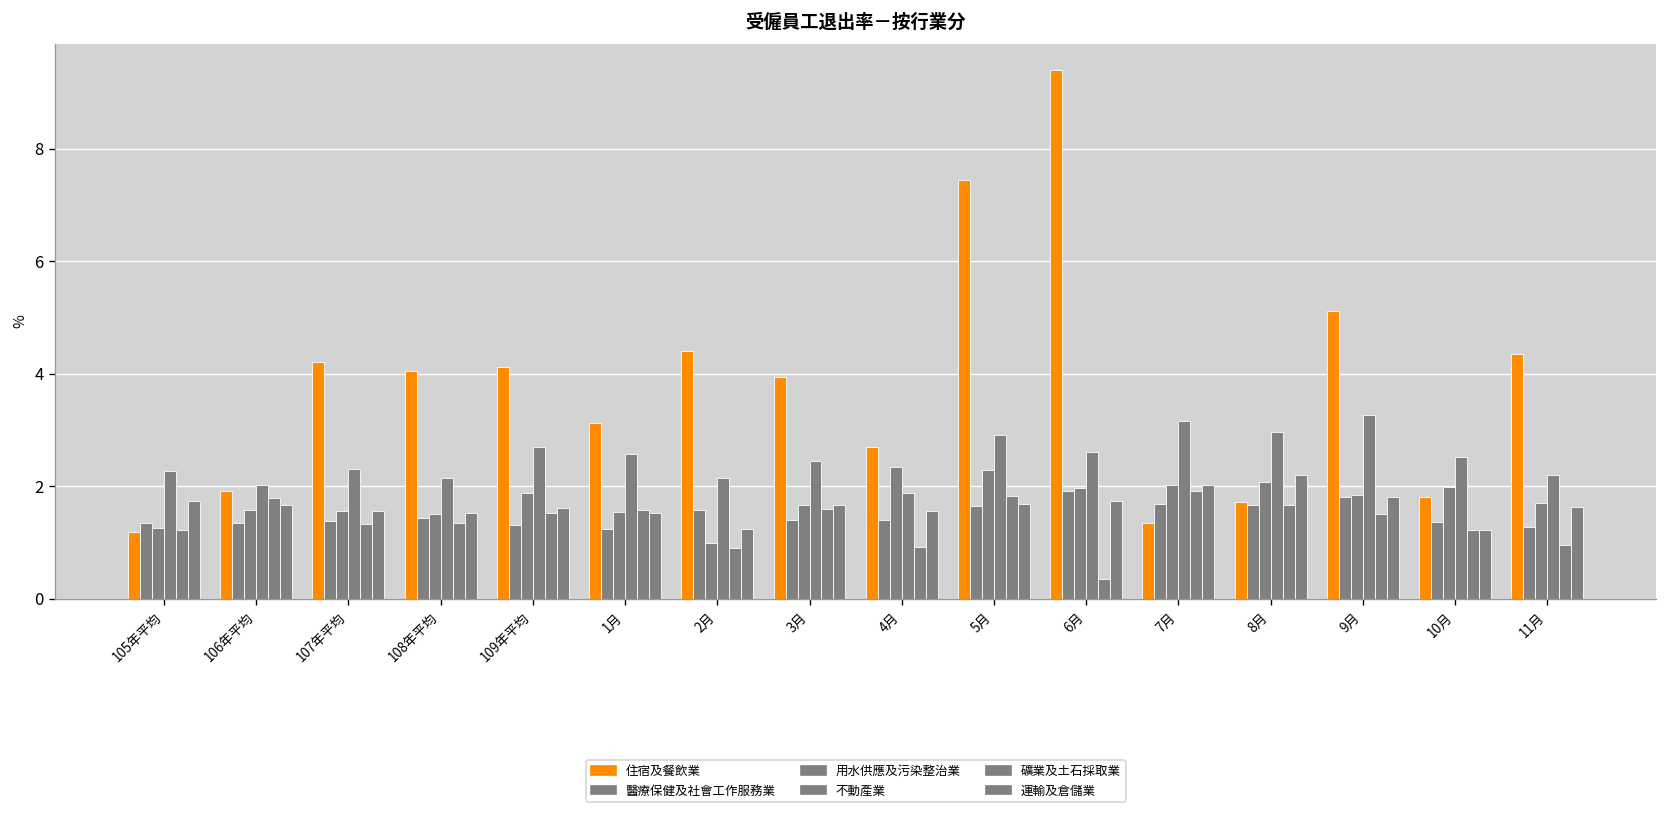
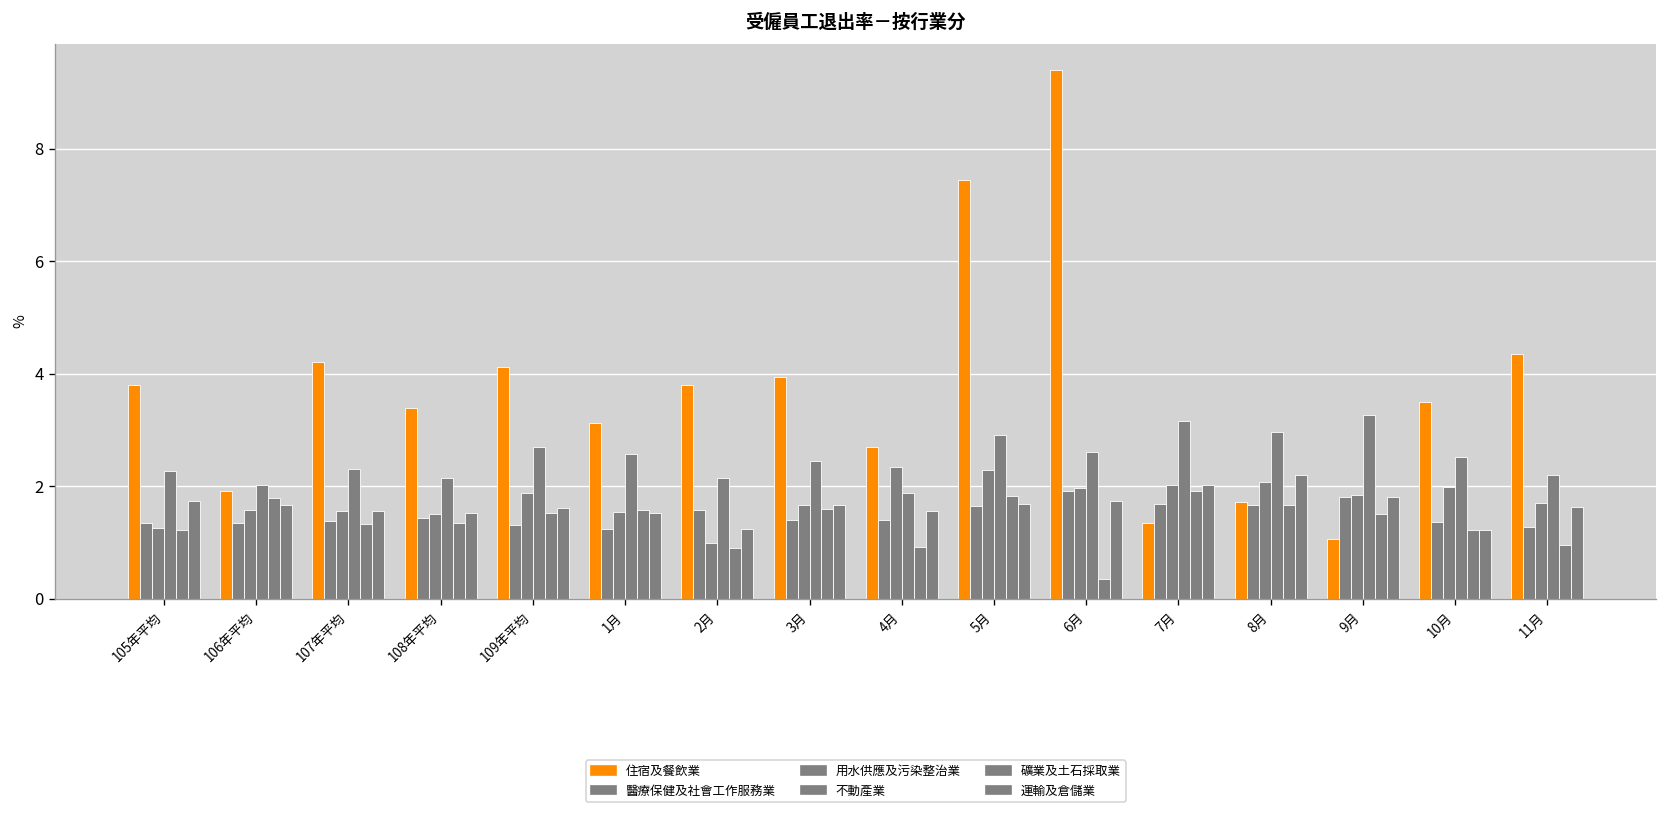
  {
    "住宿及餐飲業": {
-     "105年平均": 1.2,
+     "105年平均": 3.8,
      "106年平均": 1.9,
      "107年平均": 4.2,
-     "108年平均": 4.0,
+     "108年平均": 3.4,
      "109年平均": 4.1,
      "1月": 3.1,
-     "2月": 4.4,
+     "2月": 3.8,
      "3月": 3.9,
      "4月": 2.7,
      "5月": 7.5,
      "6月": 9.4,
      "7月": 1.4,
      "8月": 1.7,
-     "9月": 5.1,
-     "10月": 1.8,
+     "9月": 1.1,
+     "10月": 3.5,
      "11月": 4.3
    }
  }
